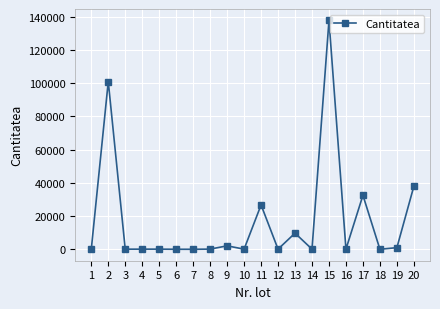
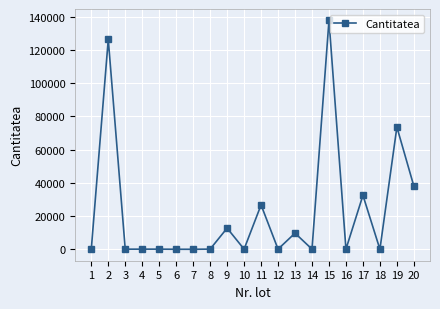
  {
    "1": 0,
-   "2": 101000,
+   "2": 126000,
    "3": 0,
    "4": 0,
    "5": 0,
    "6": 0,
    "7": 0,
    "8": 0,
-   "9": 2000,
+   "9": 13000,
    "10": 0,
    "11": 27000,
    "12": 0,
    "13": 10000,
    "14": 0,
    "15": 138000,
    "16": 0,
    "17": 33000,
    "18": 0,
-   "19": 1000,
+   "19": 74000,
    "20": 38000
  }
